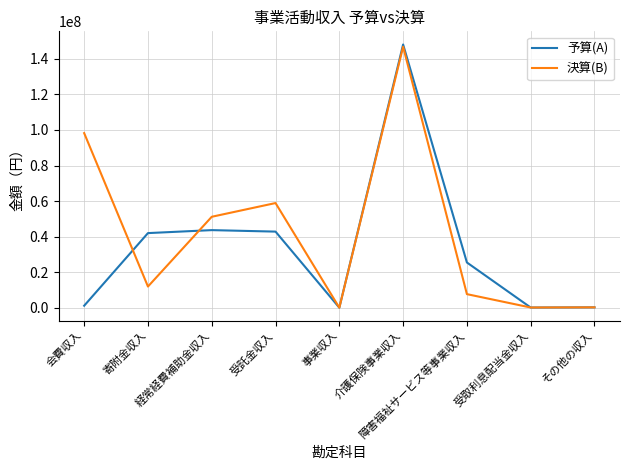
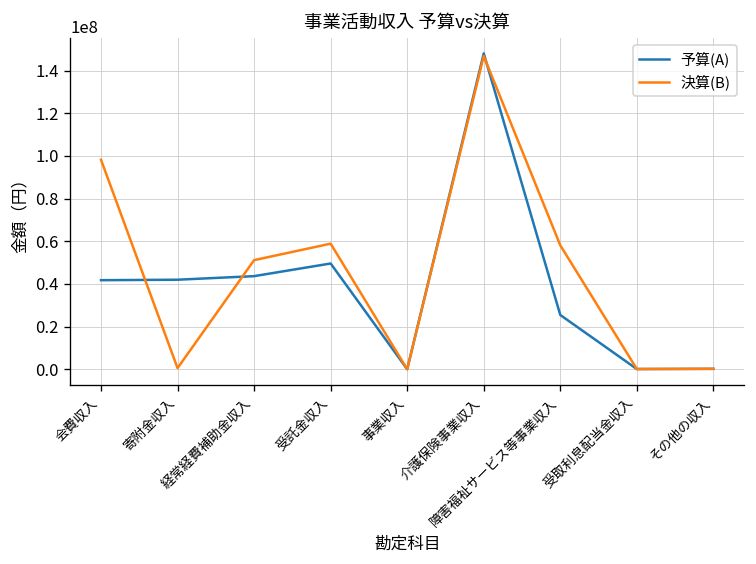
  {
    "予算(A)": {
-     "会費収入": 1000000,
+     "会費収入": 42000000,
      "寄附金収入": 42000000,
      "経常経費補助金収入": 44000000,
-     "受託金収入": 43000000,
+     "受託金収入": 50000000,
      "障害福祉サービス等事業収入": 25000000
    },
    "決算(B)": {
      "会費収入": 98000000,
-     "寄附金収入": 12000000,
+     "寄附金収入": 1000000,
      "経常経費補助金収入": 51000000,
      "受託金収入": 59000000,
-     "障害福祉サービス等事業収入": 8000000
+     "障害福祉サービス等事業収入": 58000000
    }
  }
